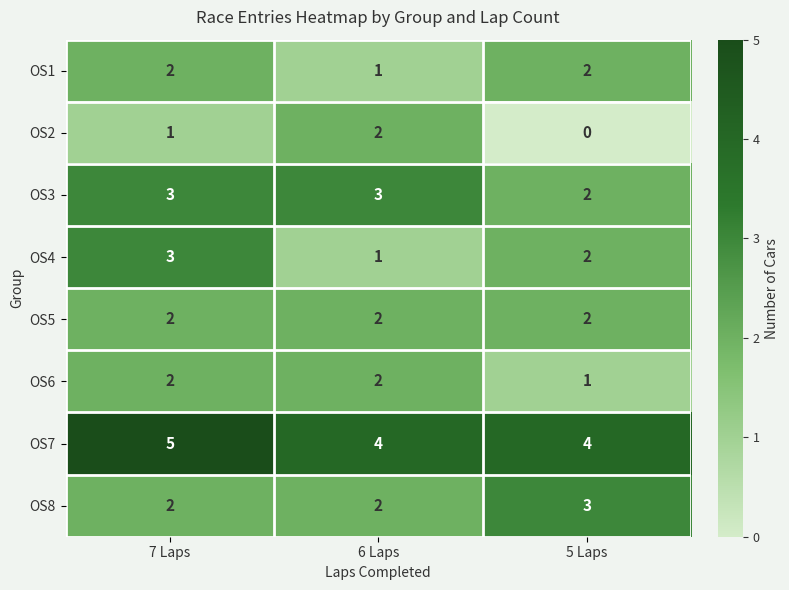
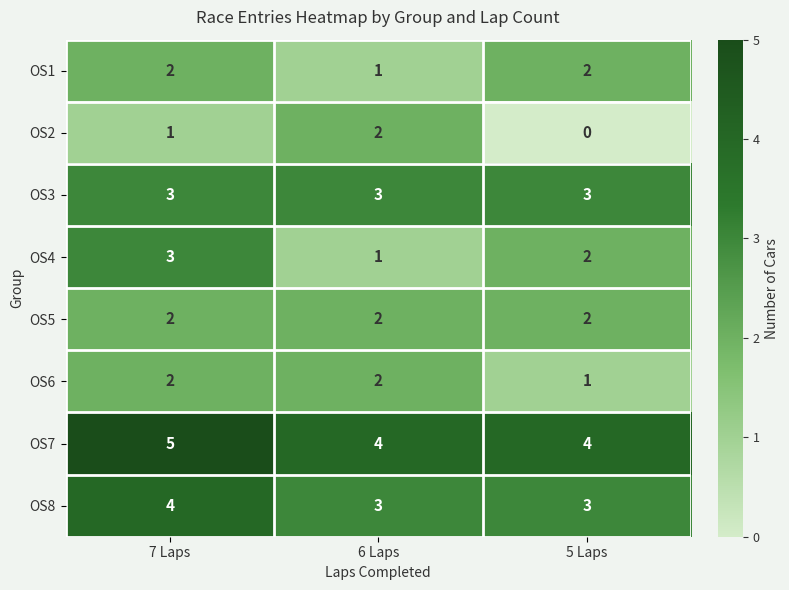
  {
    "OS1": {
      "7 Laps": 2,
      "6 Laps": 1,
      "5 Laps": 2
    },
    "OS2": {
      "7 Laps": 1,
      "6 Laps": 2,
      "5 Laps": 0
    },
    "OS3": {
      "7 Laps": 3,
      "6 Laps": 3,
-     "5 Laps": 2
+     "5 Laps": 3
    },
    "OS4": {
      "7 Laps": 3,
      "6 Laps": 1,
      "5 Laps": 2
    },
    "OS5": {
      "7 Laps": 2,
      "6 Laps": 2,
      "5 Laps": 2
    },
    "OS6": {
      "7 Laps": 2,
      "6 Laps": 2,
      "5 Laps": 1
    },
    "OS7": {
      "7 Laps": 5,
      "6 Laps": 4,
      "5 Laps": 4
    },
    "OS8": {
-     "7 Laps": 2,
-     "6 Laps": 2,
+     "7 Laps": 4,
+     "6 Laps": 3,
      "5 Laps": 3
    }
  }
